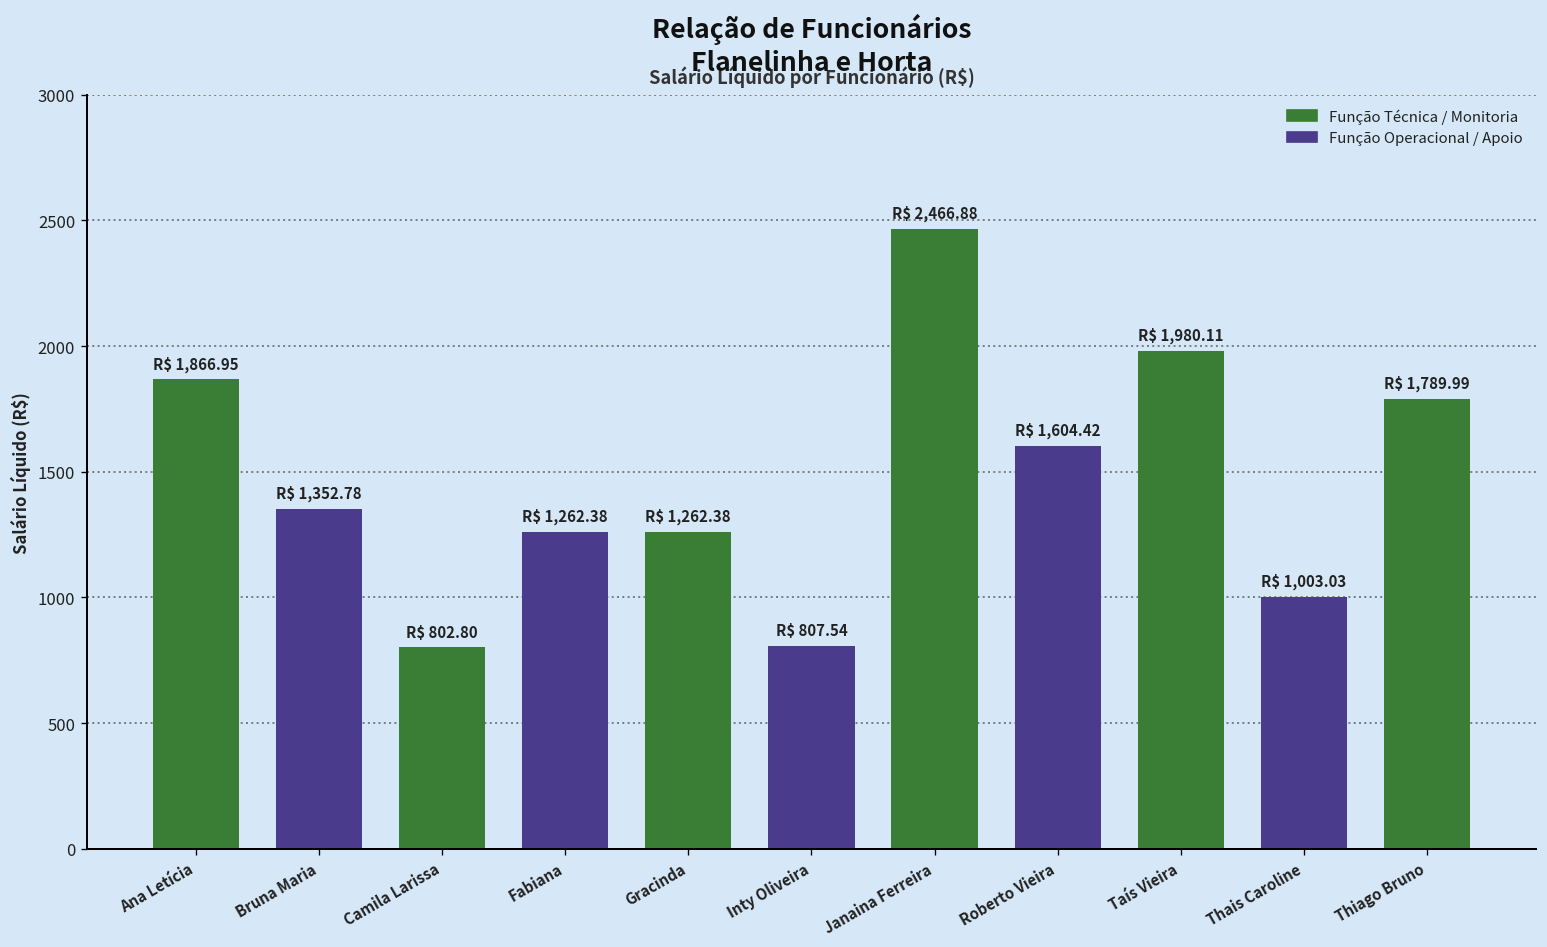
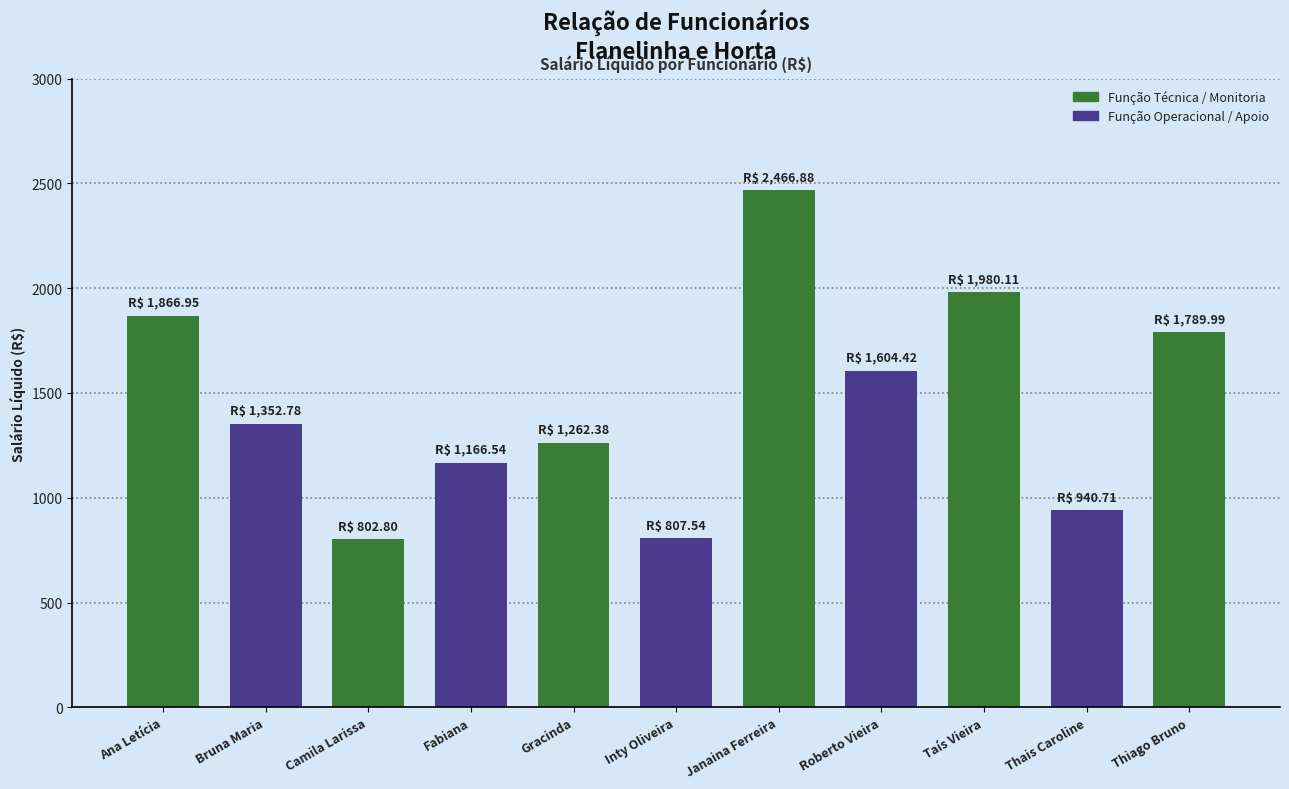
  {
    "Ana Letícia": "1,866.95",
    "Bruna Maria": "1,352.78",
    "Camila Larissa": "802.80",
-   "Fabiana": "1,262.38",
+   "Fabiana": "1,166.54",
    "Gracinda": "1,262.38",
    "Inty Oliveira": "807.54",
    "Janaina Ferreira": "2,466.88",
    "Roberto Vieira": "1,604.42",
    "Taís Vieira": "1,980.11",
-   "Thais Caroline": "1,003.03",
+   "Thais Caroline": "940.71",
    "Thiago Bruno": "1,789.99"
  }
